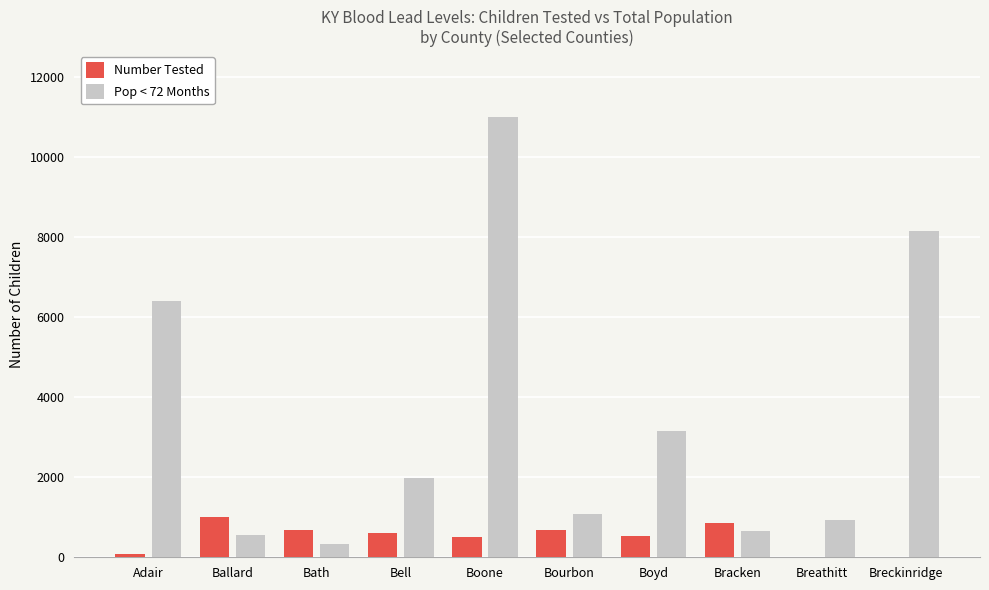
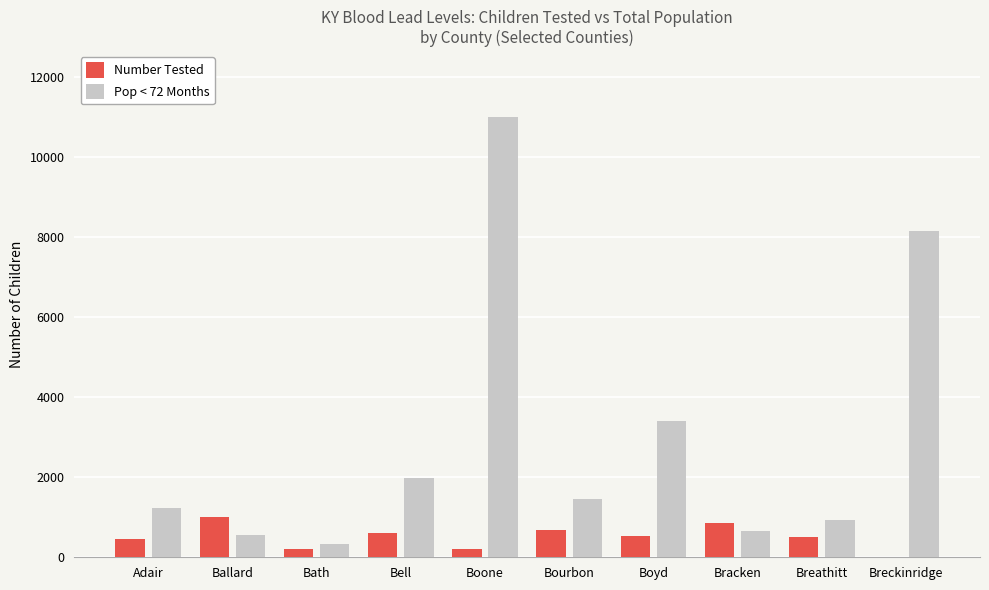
  {
    "Number Tested": {
-     "Adair": 100,
+     "Adair": 500,
      "Ballard": 1000,
-     "Bath": 700,
+     "Bath": 200,
      "Bell": 600,
-     "Boone": 500,
+     "Boone": 200,
      "Bourbon": 700,
      "Boyd": 500,
      "Bracken": 900,
-     "Breathitt": 0
+     "Breathitt": 500
    },
    "Pop < 72 Months": {
-     "Adair": 6400,
+     "Adair": 1200,
      "Ballard": 600,
      "Bath": 300,
      "Bell": 2000,
      "Boone": 11000,
-     "Bourbon": 1100,
-     "Boyd": 3200,
+     "Bourbon": 1500,
+     "Boyd": 3400,
      "Bracken": 600,
      "Breathitt": 900,
      "Breckinridge": 8200
    }
  }
